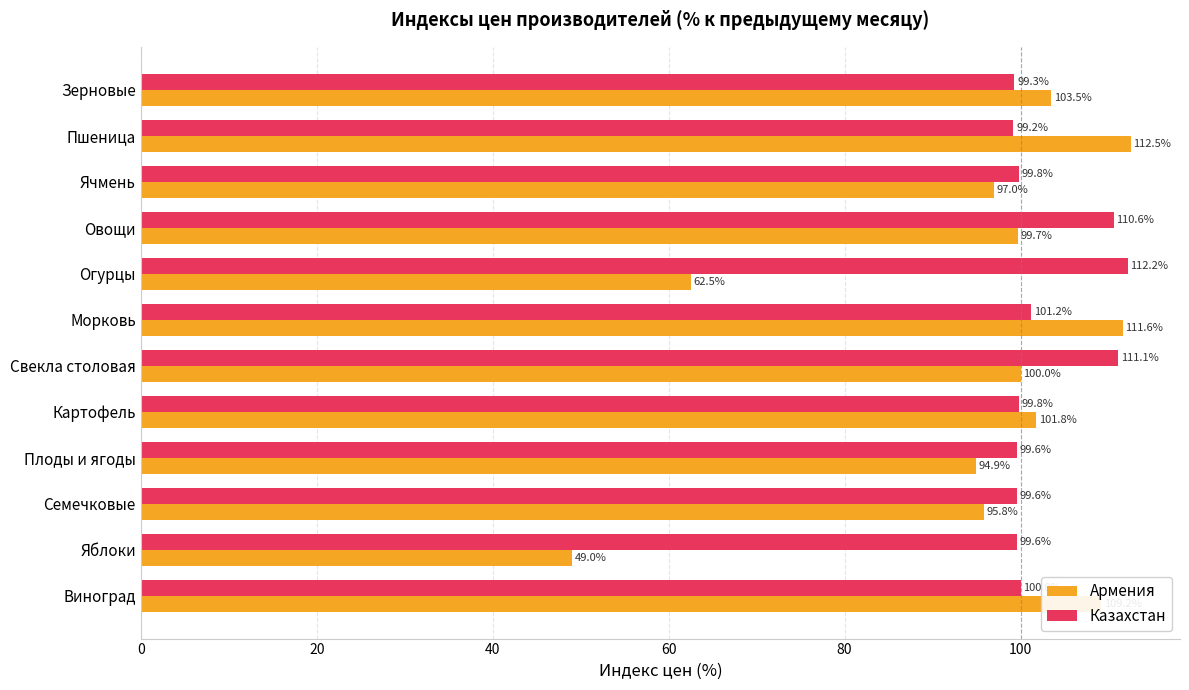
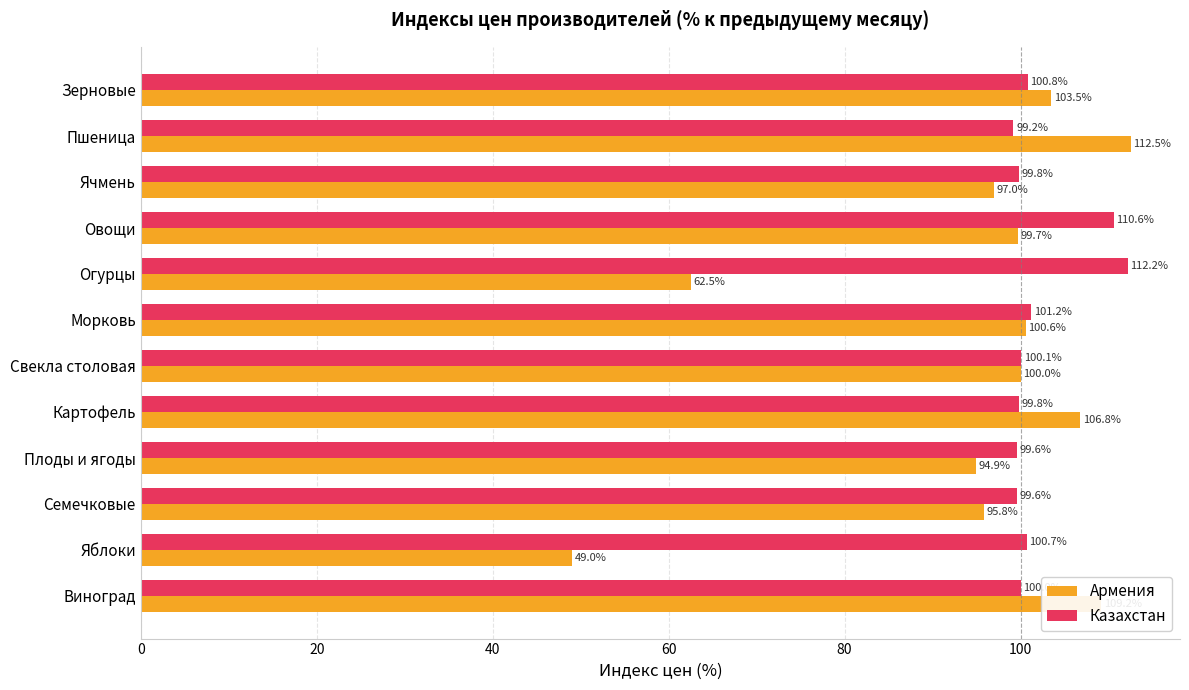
  {
    "Армения": {
      "Зерновые": "103.5%",
      "Пшеница": "112.5%",
      "Ячмень": "97.0%",
      "Овощи": "99.7%",
      "Огурцы": "62.5%",
-     "Морковь": "111.6%",
+     "Морковь": "100.6%",
      "Свекла столовая": "100.0%",
-     "Картофель": "101.8%",
+     "Картофель": "106.8%",
      "Плоды и ягоды": "94.9%",
      "Семечковые": "95.8%",
      "Яблоки": "49.0%"
    },
    "Казахстан": {
-     "Зерновые": "99.3%",
+     "Зерновые": "100.8%",
      "Пшеница": "99.2%",
      "Ячмень": "99.8%",
      "Овощи": "110.6%",
      "Огурцы": "112.2%",
      "Морковь": "101.2%",
-     "Свекла столовая": "111.1%",
+     "Свекла столовая": "100.1%",
      "Картофель": "99.8%",
      "Плоды и ягоды": "99.6%",
      "Семечковые": "99.6%",
-     "Яблоки": "99.6%"
+     "Яблоки": "100.7%"
    }
  }
